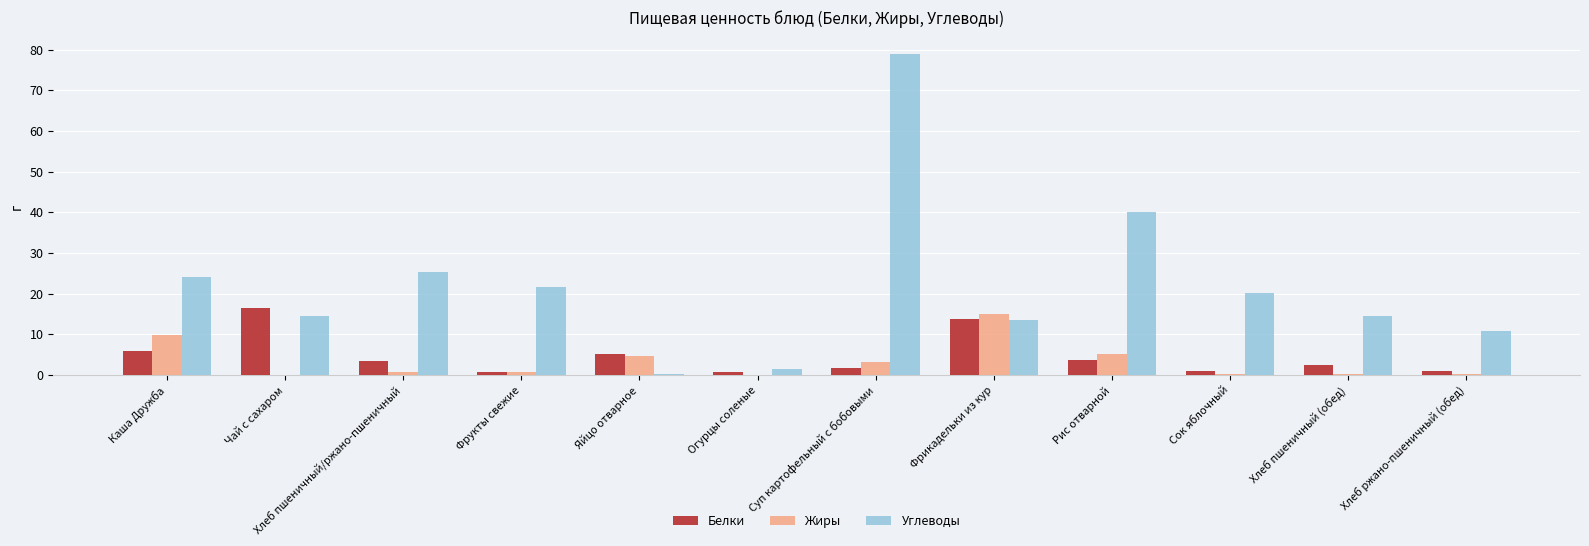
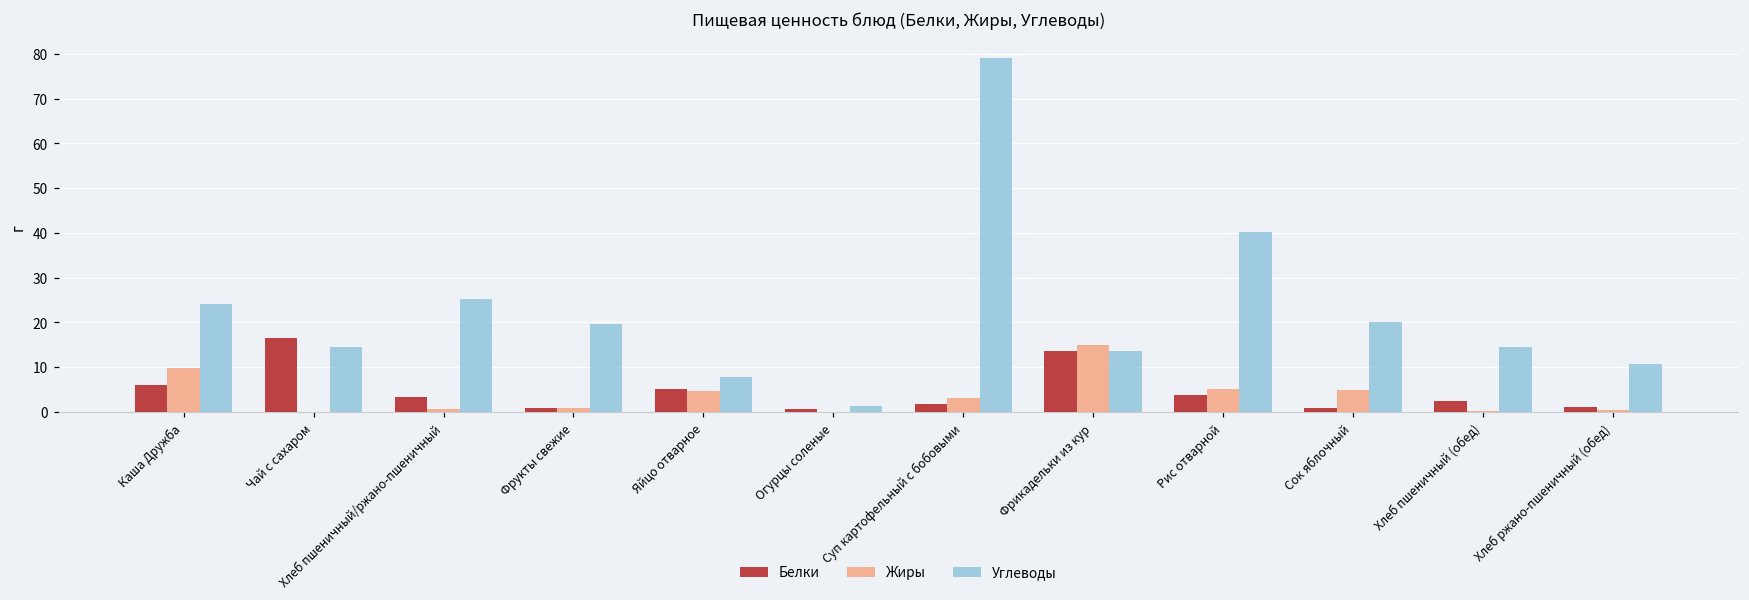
  {
    "Белки": {
      "Каша Дружба": 6,
      "Чай с сахаром": 17,
      "Хлеб пшеничный/ржано-пшеничный": 3,
      "Фрукты свежие": 1,
      "Яйцо отварное": 5,
      "Огурцы соленые": 1,
      "Суп картофельный с бобовыми": 2,
      "Фрикадельки из кур": 14,
      "Рис отварной": 4,
      "Сок яблочный": 1,
      "Хлеб пшеничный (обед)": 2,
      "Хлеб ржано-пшеничный (обед)": 1
    },
    "Жиры": {
      "Каша Дружба": 10,
      "Чай с сахаром": 0,
      "Хлеб пшеничный/ржано-пшеничный": 1,
      "Фрукты свежие": 1,
      "Яйцо отварное": 5,
      "Суп картофельный с бобовыми": 3,
      "Фрикадельки из кур": 15,
      "Рис отварной": 5,
-     "Сок яблочный": 0
+     "Сок яблочный": 5
    },
    "Углеводы": {
      "Каша Дружба": 24,
      "Чай с сахаром": 15,
      "Хлеб пшеничный/ржано-пшеничный": 25,
-     "Фрукты свежие": 22,
-     "Яйцо отварное": 0,
+     "Фрукты свежие": 20,
+     "Яйцо отварное": 8,
      "Огурцы соленые": 1,
      "Суп картофельный с бобовыми": 79,
      "Фрикадельки из кур": 14,
      "Рис отварной": 40,
      "Сок яблочный": 20,
      "Хлеб пшеничный (обед)": 15,
      "Хлеб ржано-пшеничный (обед)": 11
    }
  }
